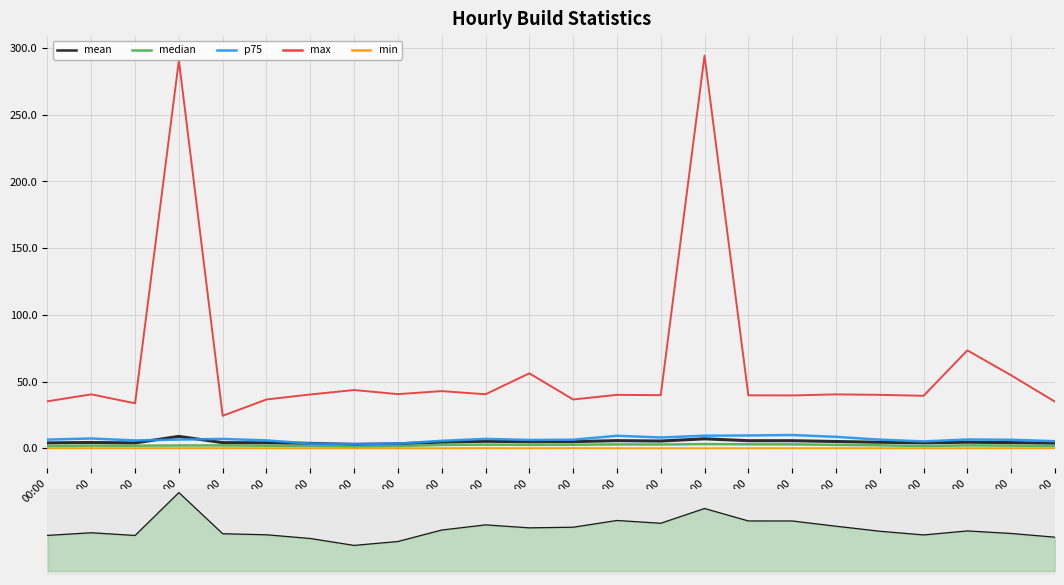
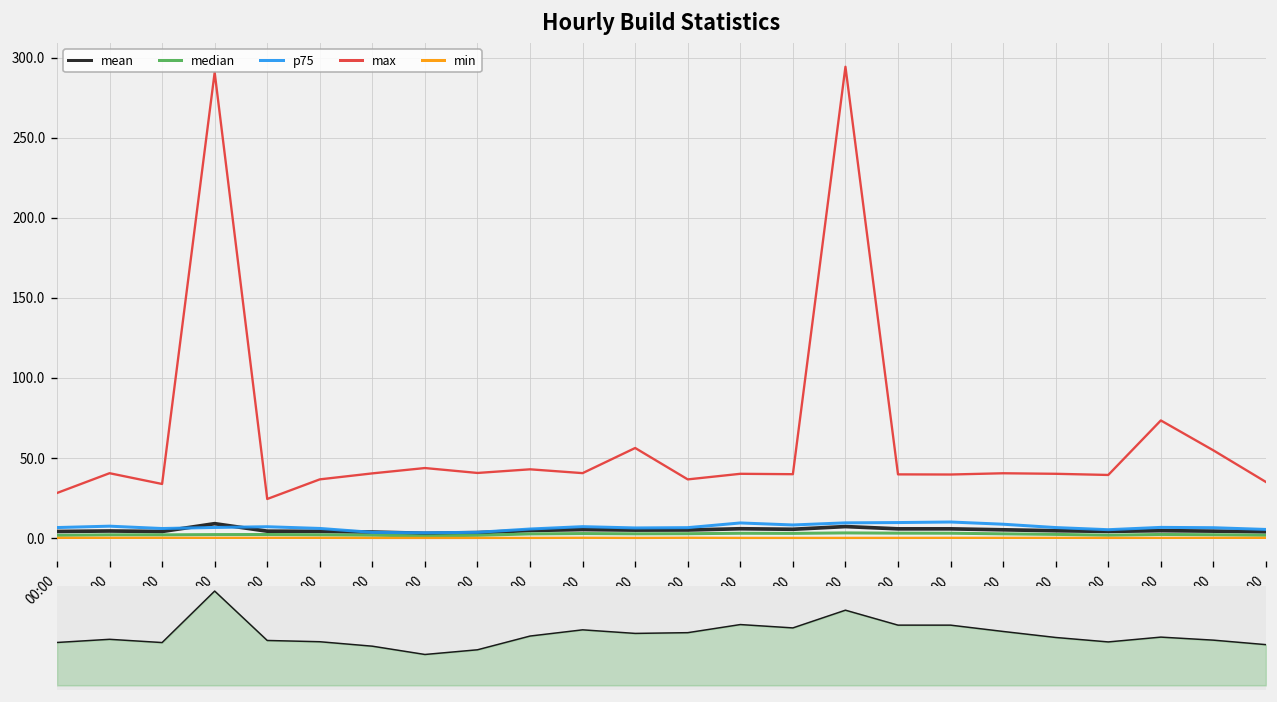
  {
    "Hourly Build Statistics": {
      "mean": {
        "00:00": 4
      },
      "p75": {
        "00:00": 7
      },
      "max": {
-       "00:00": 35
+       "00:00": 28
      }
    }
  }
